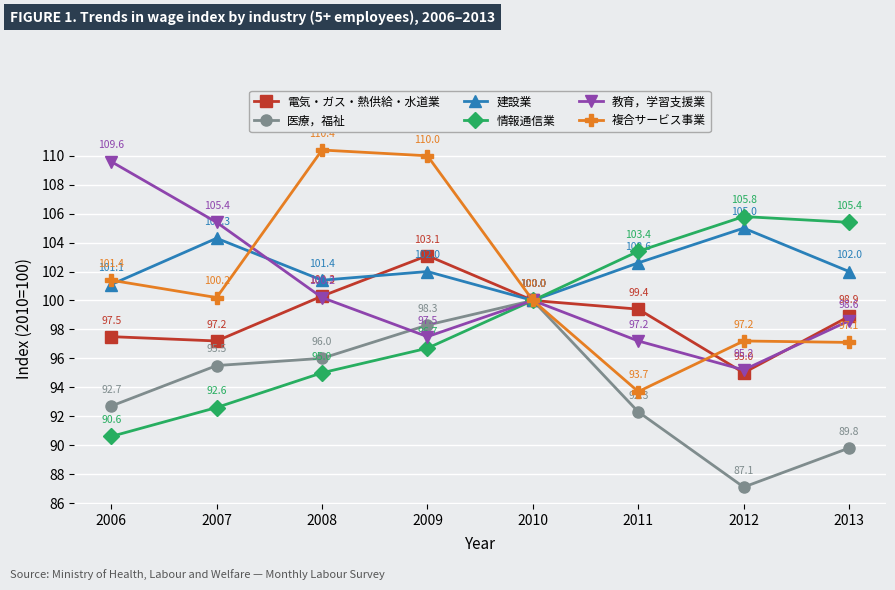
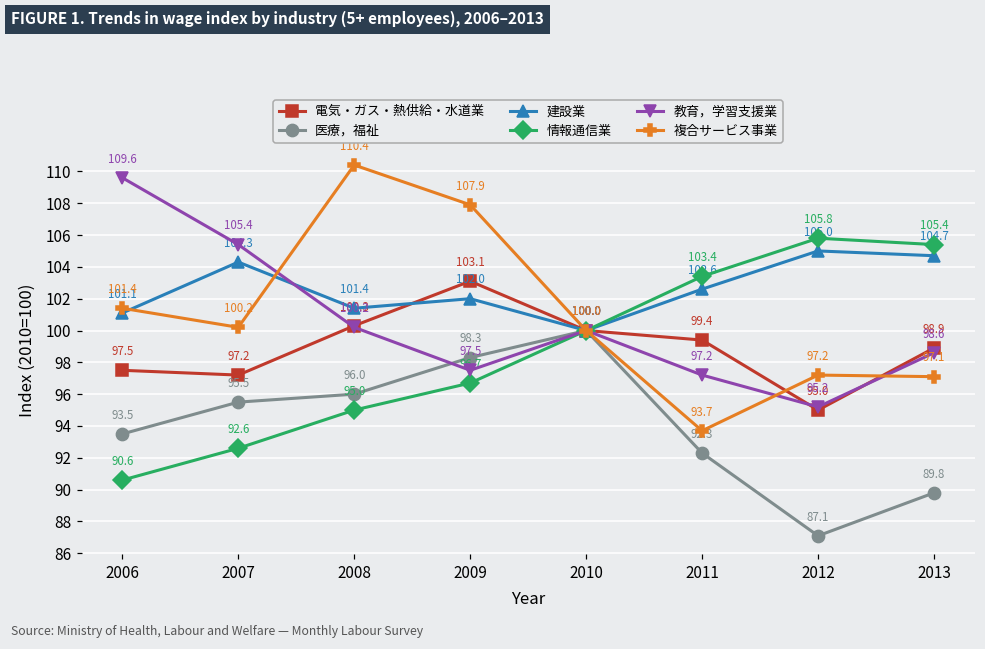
  {
    "電気・ガス・熱供給・水道業": {
      "2006": 97.5,
      "2007": 97.2,
      "2009": 103.1,
      "2011": 99.4
    },
    "医療，福祉": {
-     "2006": 92.7,
+     "2006": 93.5,
      "2007": 95.5,
      "2008": 96.0,
      "2009": 98.3,
      "2012": 87.1,
      "2013": 89.8
    },
    "建設業": {
      "2008": 101.4,
-     "2013": 102.0
+     "2013": 104.7
    },
    "情報通信業": {
      "2006": 90.6,
      "2007": 92.6,
      "2011": 103.4,
      "2012": 105.8,
      "2013": 105.4
    },
    "教育，学習支援業": {
      "2006": 109.6,
      "2007": 105.4,
      "2011": 97.2
    },
    "複合サービス事業": {
      "2007": 100.2,
-     "2009": 110.0,
+     "2009": 107.9,
      "2011": 93.7,
      "2012": 97.2
    }
  }
